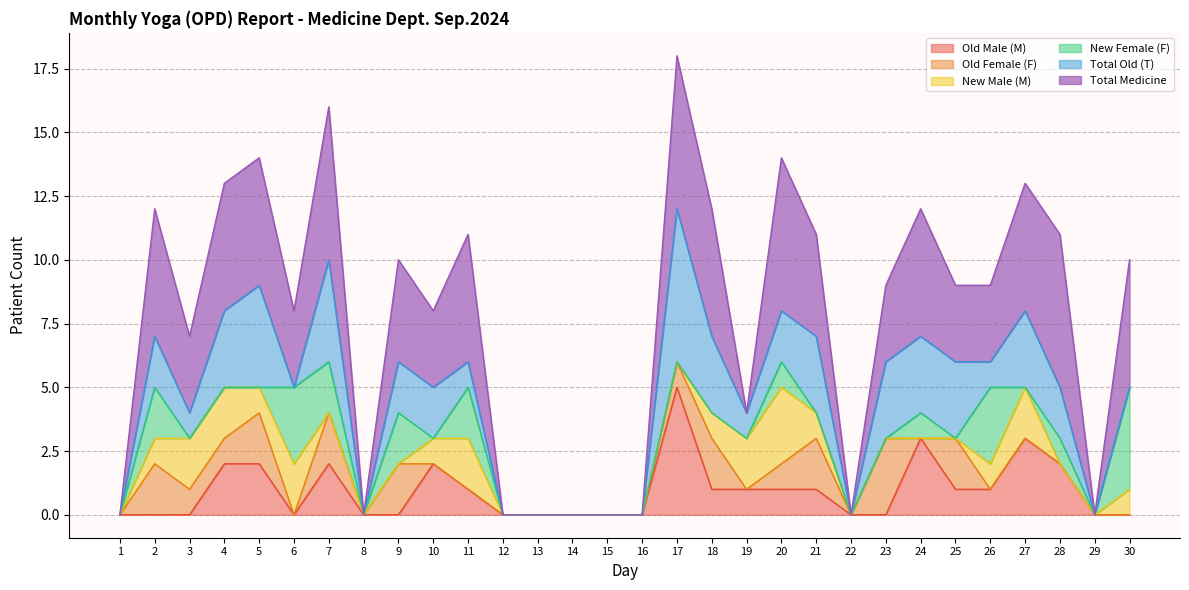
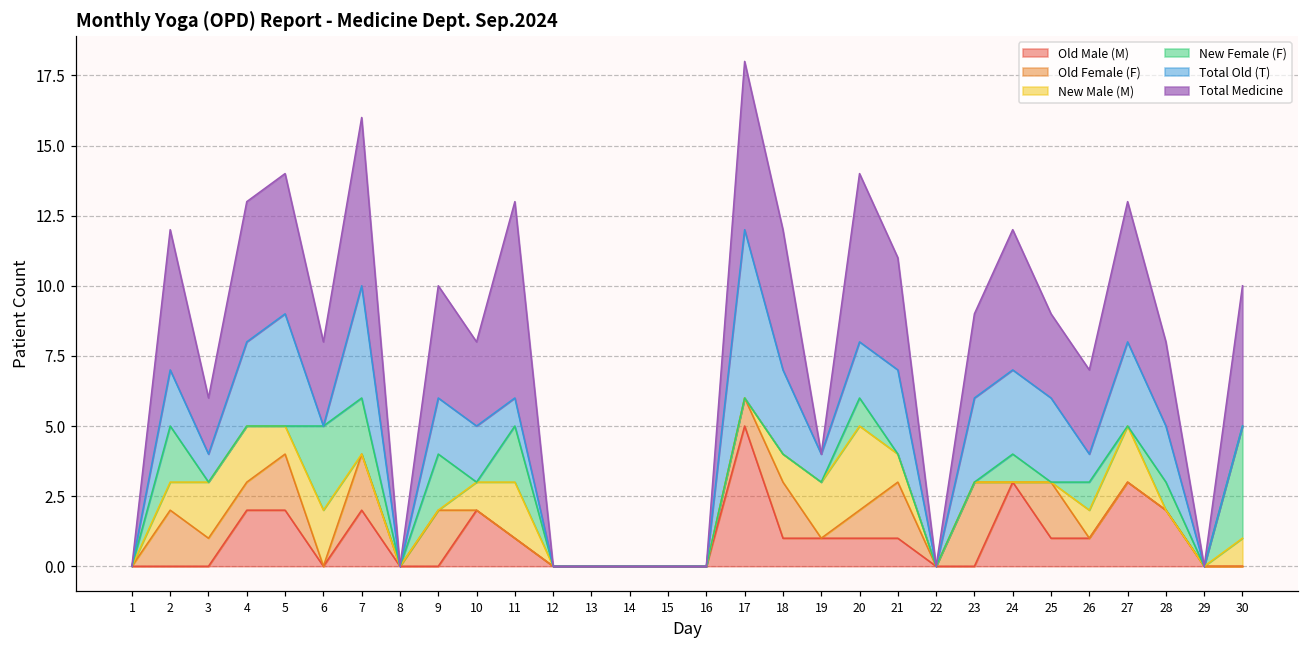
  {
    "New Female (F)": {
      "2": 5,
      "7": 6,
      "9": 4,
      "11": 5,
      "20": 6,
      "24": 4,
-     "26": 3,
+     "26": 1,
      "28": 3
    },
    "Total Old (T)": {
      "2": 2,
      "3": 1,
      "4": 3,
      "5": 4,
      "7": 4,
      "9": 2,
      "10": 2,
      "11": 1,
      "17": 6,
      "18": 3,
      "20": 2,
      "21": 3,
      "23": 3,
      "24": 3,
      "25": 3,
      "26": 1,
      "27": 3,
      "28": 2
    },
    "Total Medicine": {
      "2": 5,
-     "3": 3,
+     "3": 2,
      "4": 5,
      "5": 5,
      "6": 3,
      "7": 6,
      "9": 4,
      "10": 3,
-     "11": 5,
+     "11": 7,
      "17": 6,
      "18": 5,
      "20": 6,
      "21": 4,
      "23": 3,
      "24": 5,
      "25": 3,
      "26": 3,
      "27": 5,
-     "28": 6,
+     "28": 3,
      "30": 5
    }
  }
